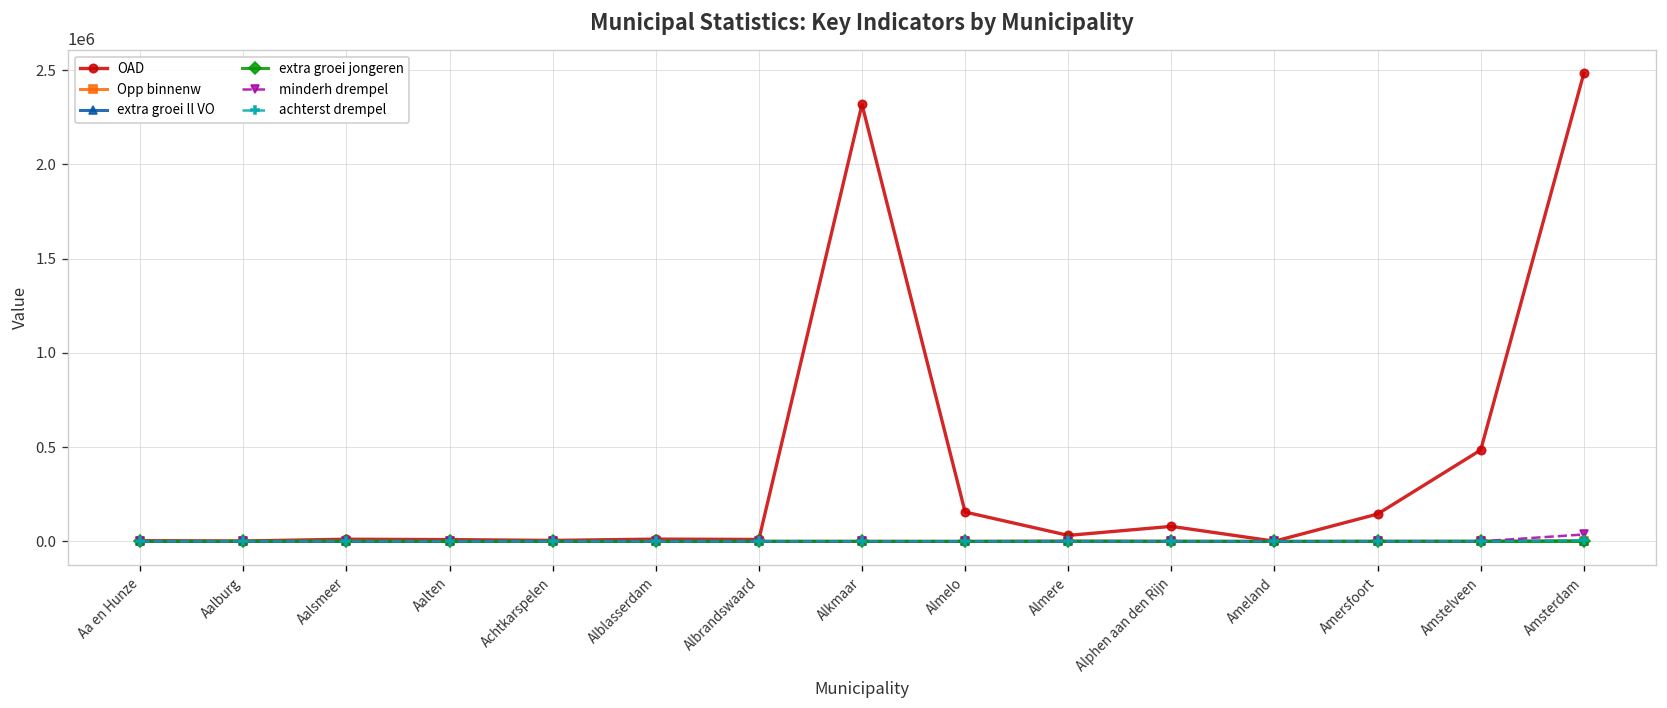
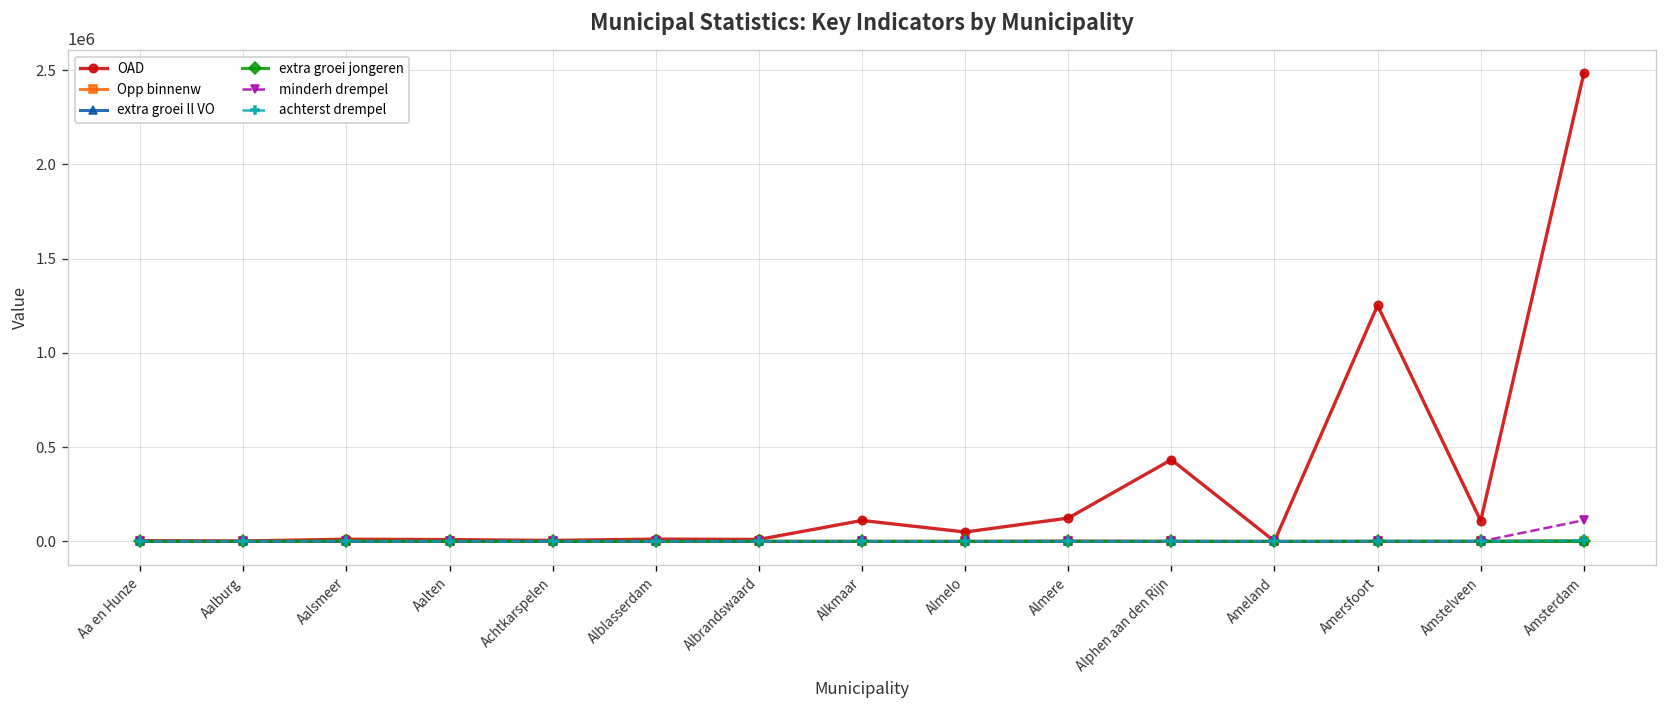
  {
    "OAD": {
-     "Alkmaar": 2320000,
-     "Almelo": 160000,
-     "Almere": 30000,
-     "Alphen aan den Rijn": 80000,
-     "Amersfoort": 150000,
-     "Amstelveen": 480000,
+     "Alkmaar": 110000,
+     "Almelo": 50000,
+     "Almere": 120000,
+     "Alphen aan den Rijn": 430000,
+     "Amersfoort": 1250000,
+     "Amstelveen": 110000,
      "Amsterdam": 2480000
    },
    "minderh drempel": {
-     "Amsterdam": 40000
+     "Amsterdam": 110000
    }
  }
